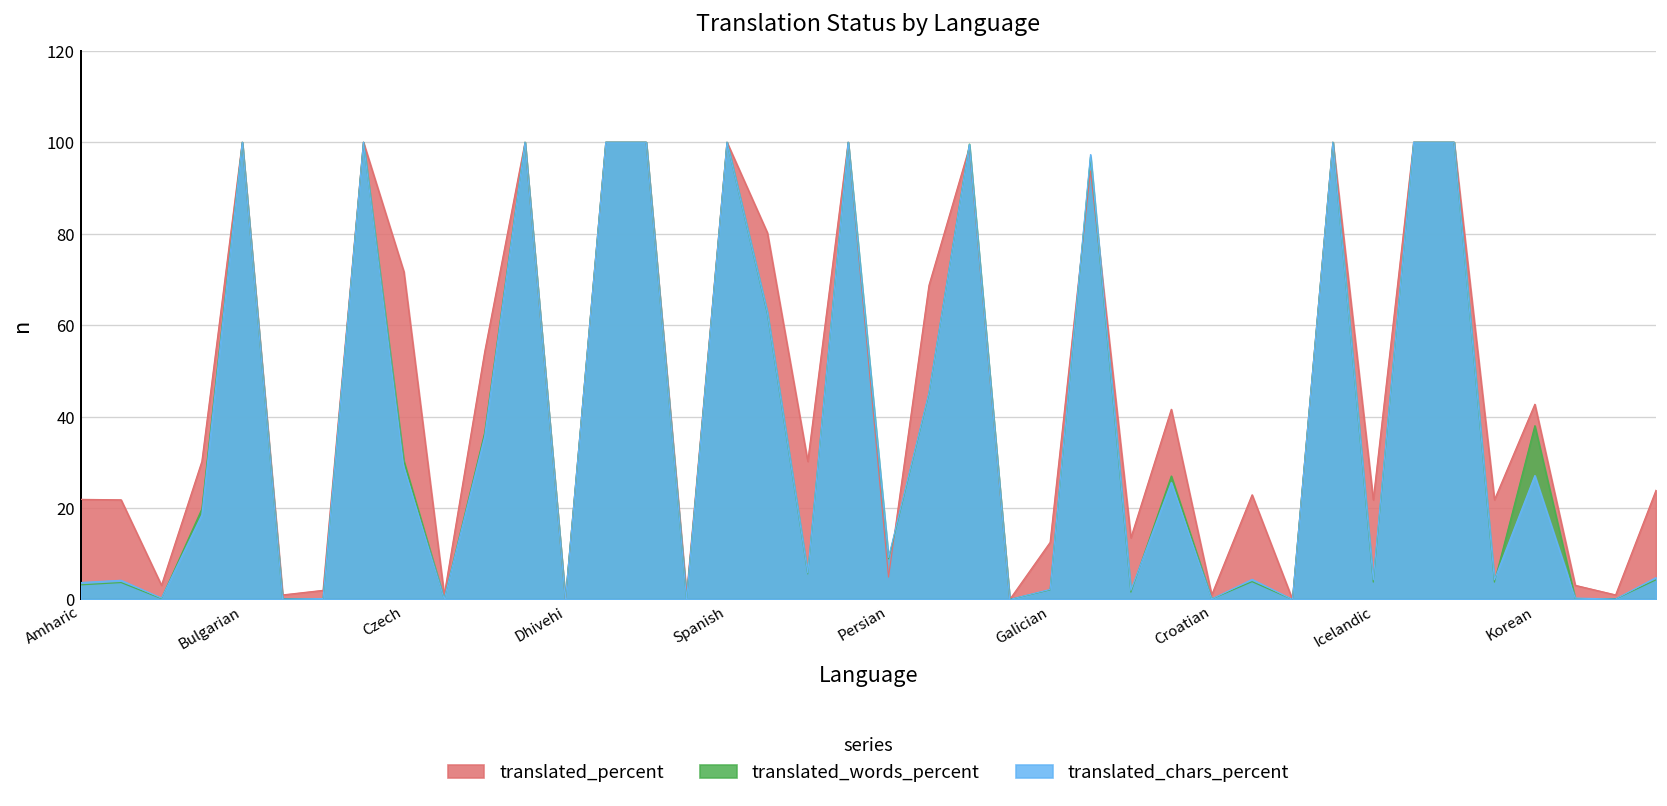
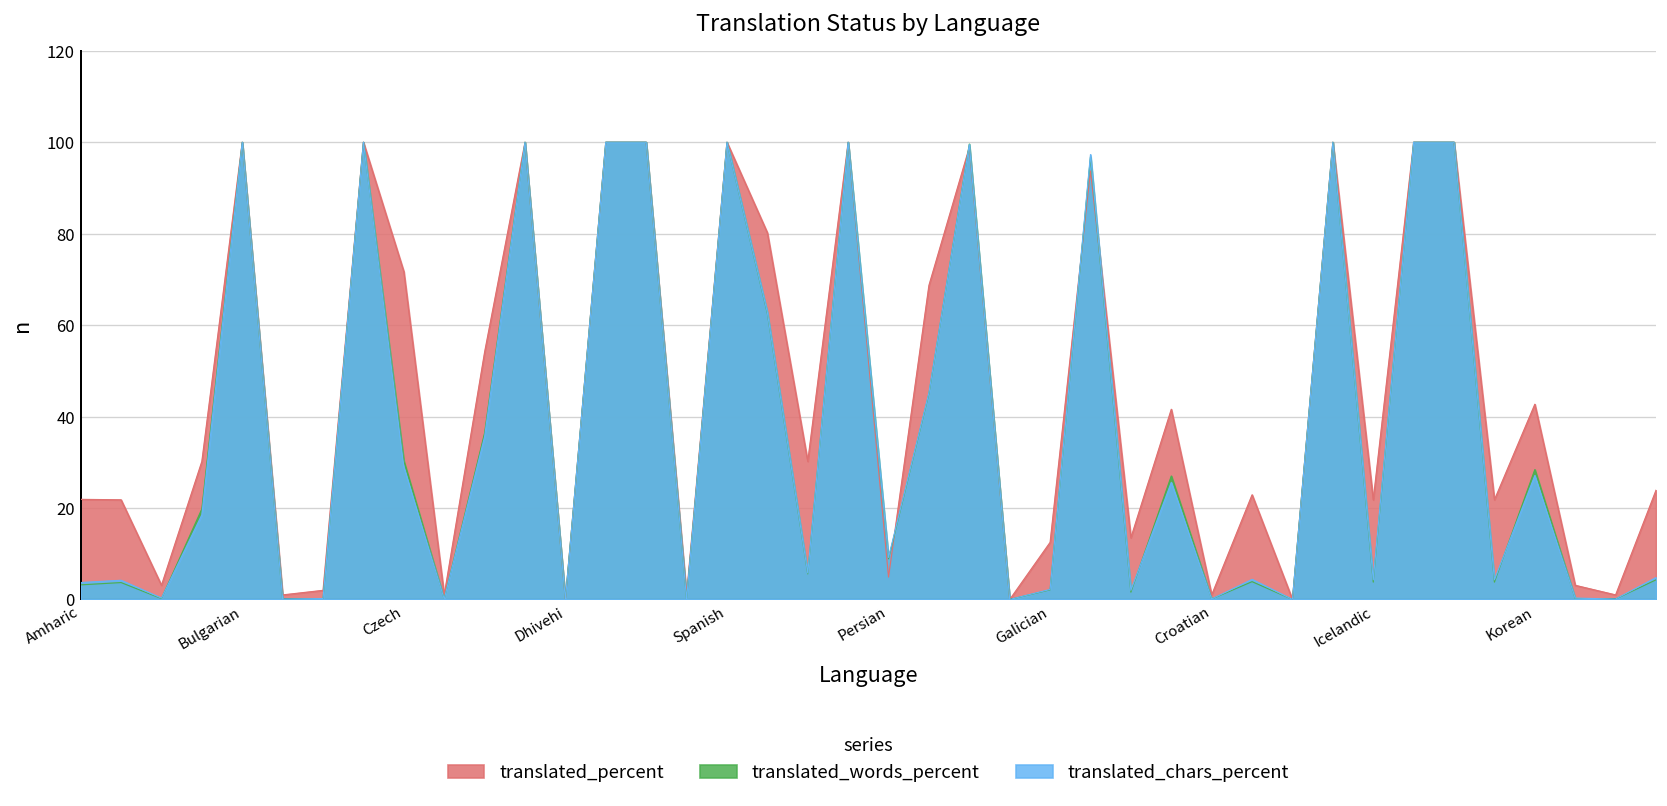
  {
    "translated_percent": {
      "Amharic": 22,
      "Czech": 72,
      "Persian": 5,
      "Galician": 13,
      "Croatian": 1,
      "Icelandic": 22,
      "Korean": 43
    },
    "translated_words_percent": {
      "Czech": 30,
-     "Korean": 38
+     "Korean": 28
    },
    "translated_chars_percent": {
      "Czech": 29,
      "Korean": 27
    }
  }
